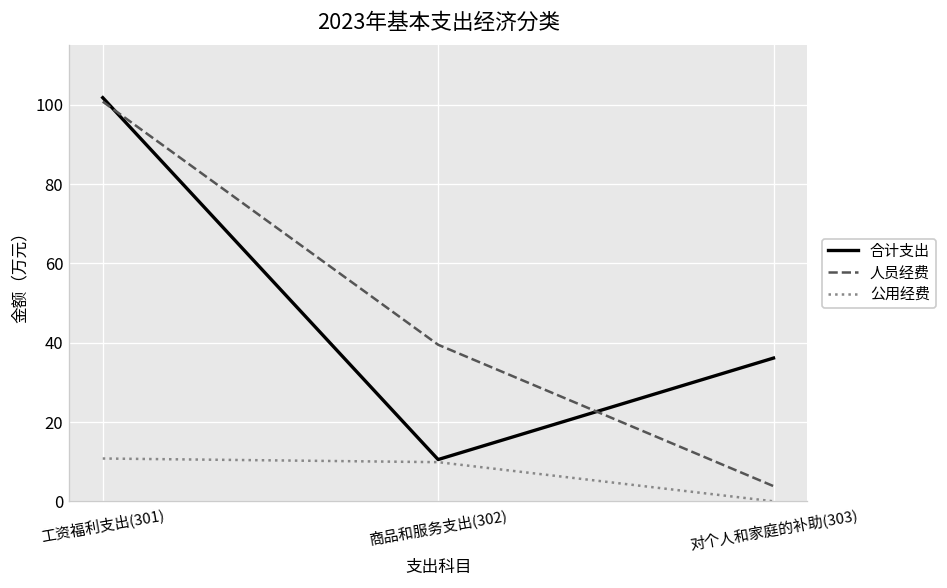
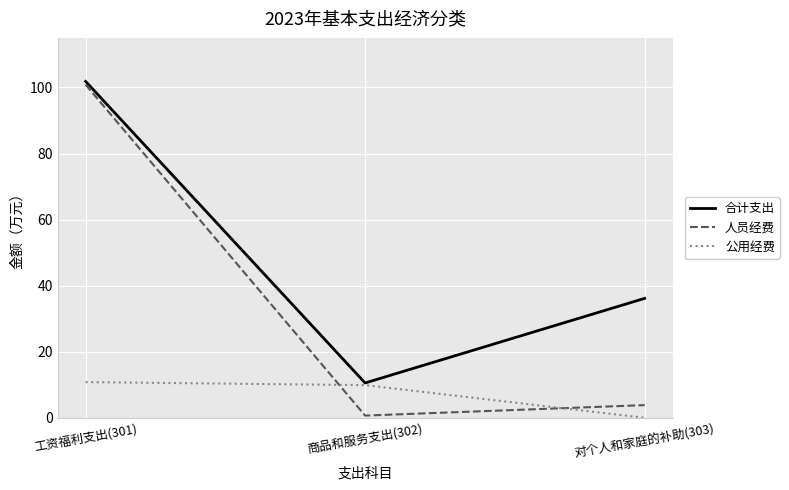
  {
    "合计支出": {
      "工资福利支出(301)": 102,
      "对个人和家庭的补助(303)": 36
    },
    "人员经费": {
      "工资福利支出(301)": 101,
-     "商品和服务支出(302)": 40,
+     "商品和服务支出(302)": 1,
      "对个人和家庭的补助(303)": 4
    },
    "公用经费": {
      "工资福利支出(301)": 11,
      "对个人和家庭的补助(303)": 0
    }
  }
